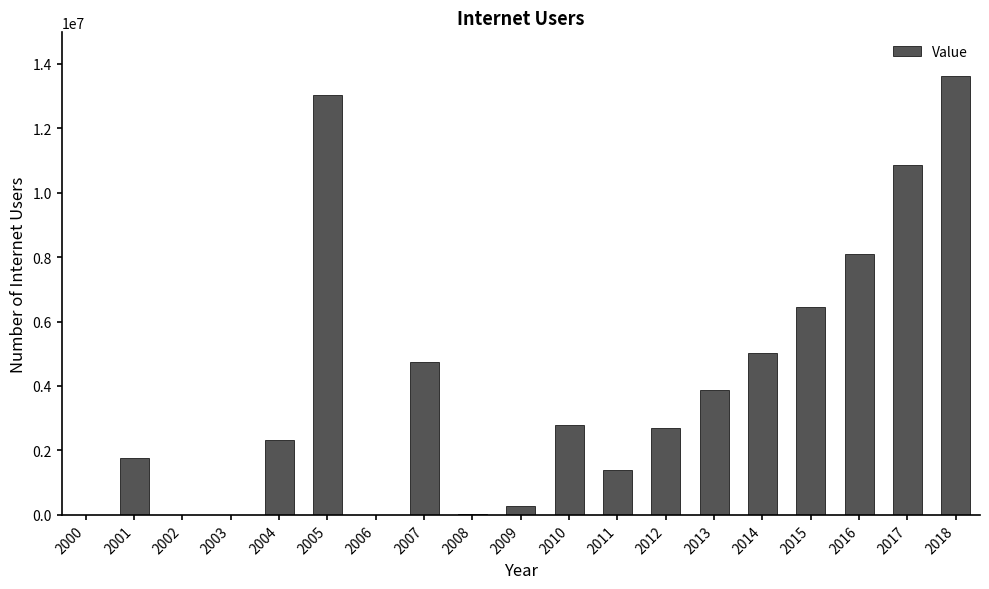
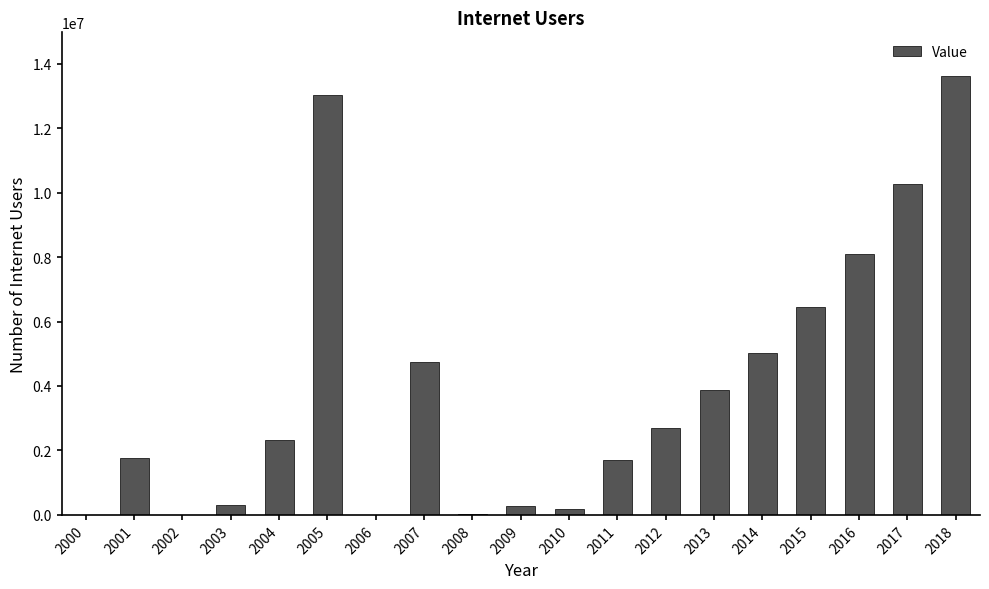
  {
    "2001": 1800000,
-   "2003": 0,
+   "2003": 300000,
    "2004": 2300000,
    "2005": 13000000,
    "2007": 4800000,
    "2009": 300000,
-   "2010": 2800000,
-   "2011": 1400000,
+   "2010": 200000,
+   "2011": 1700000,
    "2012": 2700000,
    "2013": 3900000,
    "2014": 5000000,
    "2015": 6400000,
    "2016": 8100000,
-   "2017": 10800000,
+   "2017": 10300000,
    "2018": 13600000
  }
